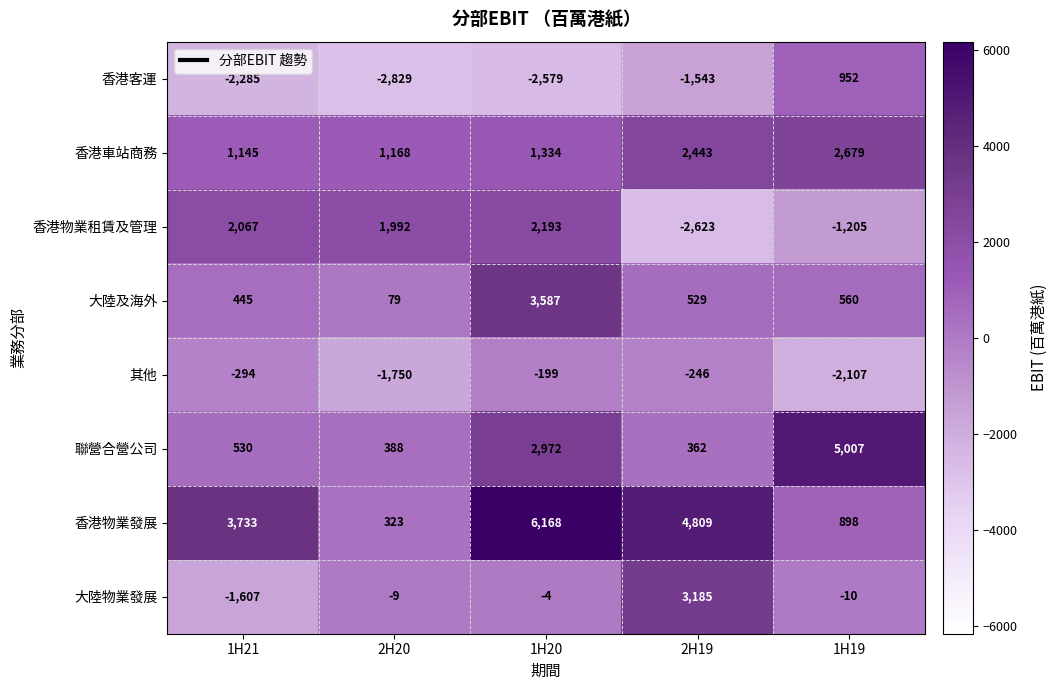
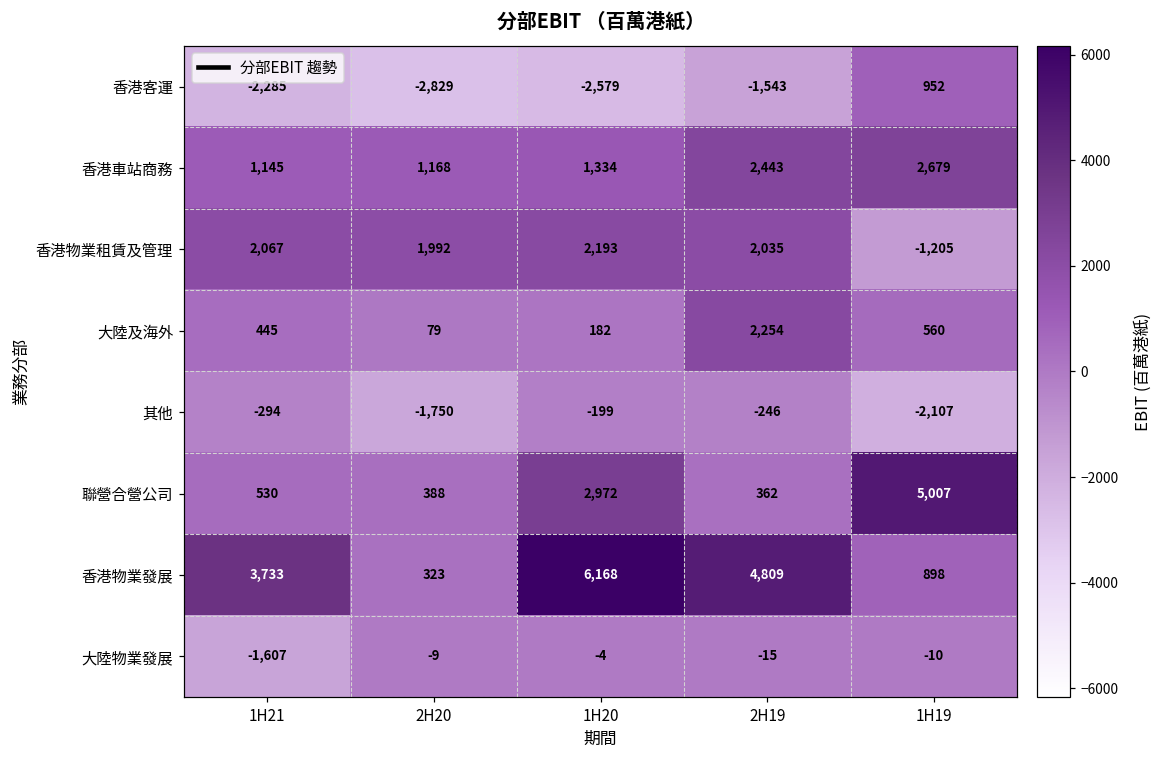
  {
    "香港客運": {
      "2H20": "-2,829",
      "1H20": "-2,579",
      "2H19": "-1,543",
      "1H19": "952"
    },
    "香港車站商務": {
      "1H21": "1,145",
      "2H20": "1,168",
      "1H20": "1,334",
      "2H19": "2,443",
      "1H19": "2,679"
    },
    "香港物業租賃及管理": {
      "1H21": "2,067",
      "2H20": "1,992",
      "1H20": "2,193",
-     "2H19": "-2,623",
+     "2H19": "2,035",
      "1H19": "-1,205"
    },
    "大陸及海外": {
      "1H21": "445",
      "2H20": "79",
-     "1H20": "3,587",
-     "2H19": "529",
+     "1H20": "182",
+     "2H19": "2,254",
      "1H19": "560"
    },
    "其他": {
      "1H21": "-294",
      "2H20": "-1,750",
      "1H20": "-199",
      "2H19": "-246",
      "1H19": "-2,107"
    },
    "聯營合營公司": {
      "1H21": "530",
      "2H20": "388",
      "1H20": "2,972",
      "2H19": "362",
      "1H19": "5,007"
    },
    "香港物業發展": {
      "1H21": "3,733",
      "2H20": "323",
      "1H20": "6,168",
      "2H19": "4,809",
      "1H19": "898"
    },
    "大陸物業發展": {
      "1H21": "-1,607",
      "2H20": "-9",
      "1H20": "-4",
-     "2H19": "3,185",
+     "2H19": "-15",
      "1H19": "-10"
    }
  }
